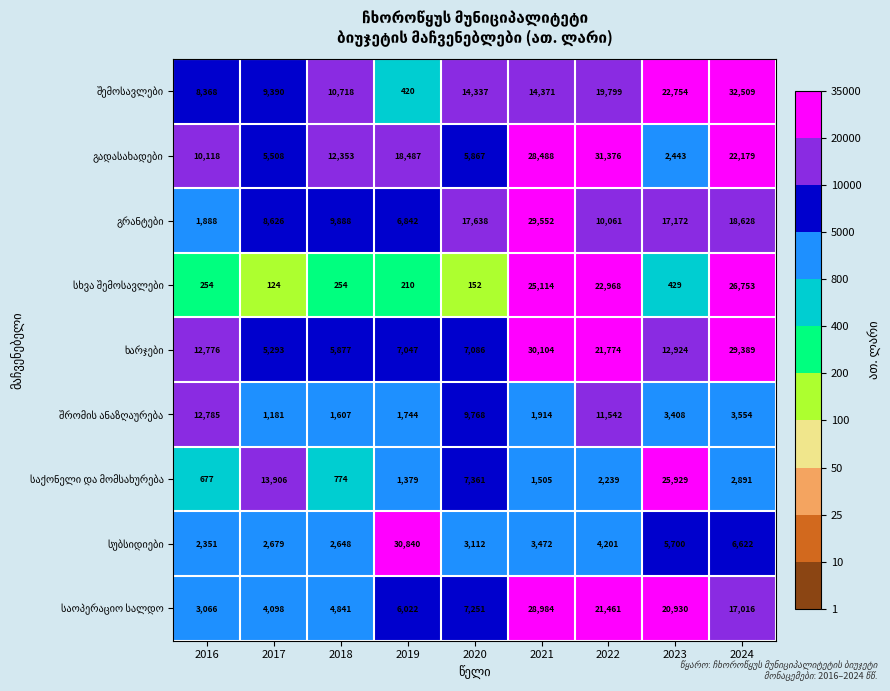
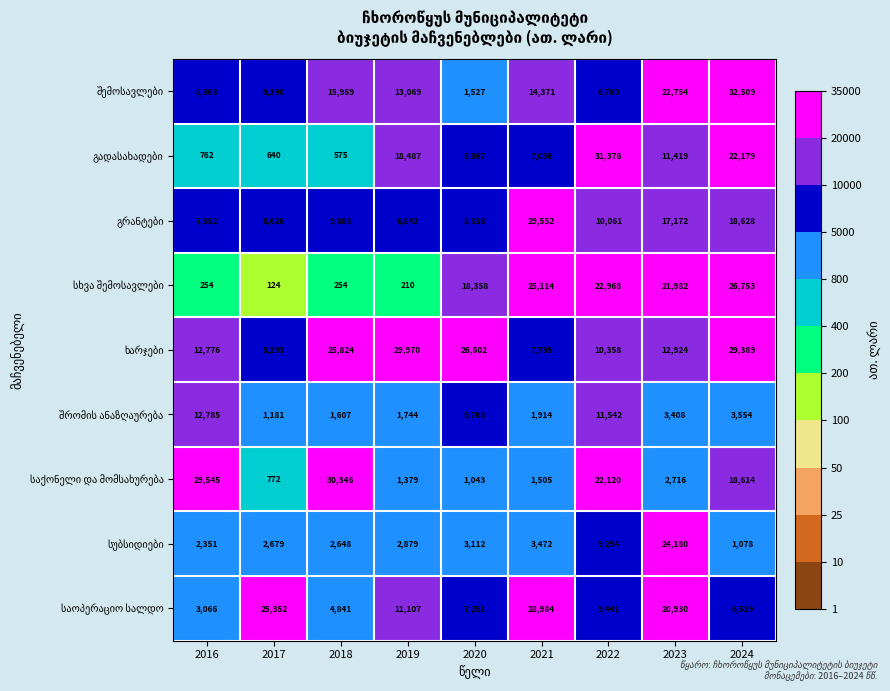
  {
    "შემოსავლები": {
      "2016": "8,368",
      "2017": "9,390",
-     "2018": "10,718",
-     "2019": "420",
-     "2020": "14,337",
+     "2018": "15,969",
+     "2019": "13,069",
+     "2020": "1,527",
      "2021": "14,371",
-     "2022": "19,799",
+     "2022": "6,780",
      "2023": "22,754",
      "2024": "32,509"
    },
    "გადასახადები": {
-     "2016": "10,118",
-     "2017": "5,508",
-     "2018": "12,353",
+     "2016": "762",
+     "2017": "640",
+     "2018": "575",
      "2019": "18,487",
      "2020": "5,867",
-     "2021": "28,488",
+     "2021": "7,056",
      "2022": "31,376",
-     "2023": "2,443",
+     "2023": "11,419",
      "2024": "22,179"
    },
    "გრანტები": {
-     "2016": "1,888",
+     "2016": "7,352",
      "2017": "8,626",
      "2018": "9,888",
      "2019": "6,842",
-     "2020": "17,638",
+     "2020": "8,318",
      "2021": "29,552",
      "2022": "10,061",
      "2023": "17,172",
      "2024": "18,628"
    },
    "სხვა შემოსავლები": {
      "2016": "254",
      "2017": "124",
      "2018": "254",
      "2019": "210",
-     "2020": "152",
+     "2020": "18,358",
      "2021": "25,114",
      "2022": "22,968",
-     "2023": "429",
+     "2023": "21,982",
      "2024": "26,753"
    },
    "ხარჯები": {
      "2016": "12,776",
      "2017": "5,293",
-     "2018": "5,877",
-     "2019": "7,047",
-     "2020": "7,086",
-     "2021": "30,104",
-     "2022": "21,774",
+     "2018": "25,824",
+     "2019": "29,970",
+     "2020": "26,602",
+     "2021": "7,795",
+     "2022": "10,358",
      "2023": "12,924",
      "2024": "29,389"
    },
    "შრომის ანაზღაურება": {
      "2016": "12,785",
      "2017": "1,181",
      "2018": "1,607",
      "2019": "1,744",
      "2020": "9,768",
      "2021": "1,914",
      "2022": "11,542",
      "2023": "3,408",
      "2024": "3,554"
    },
    "საქონელი და მომსახურება": {
-     "2016": "677",
-     "2017": "13,906",
-     "2018": "774",
+     "2016": "29,545",
+     "2017": "772",
+     "2018": "30,346",
      "2019": "1,379",
-     "2020": "7,361",
+     "2020": "1,043",
      "2021": "1,505",
-     "2022": "2,239",
-     "2023": "25,929",
-     "2024": "2,891"
+     "2022": "22,120",
+     "2023": "2,716",
+     "2024": "18,614"
    },
    "სუბსიდიები": {
      "2016": "2,351",
      "2017": "2,679",
      "2018": "2,648",
-     "2019": "30,840",
+     "2019": "2,879",
      "2020": "3,112",
      "2021": "3,472",
-     "2022": "4,201",
-     "2023": "5,700",
-     "2024": "6,622"
+     "2022": "9,294",
+     "2023": "24,180",
+     "2024": "1,078"
    },
    "საოპერაციო სალდო": {
      "2016": "3,066",
-     "2017": "4,098",
+     "2017": "25,352",
      "2018": "4,841",
-     "2019": "6,022",
+     "2019": "11,107",
      "2020": "7,251",
      "2021": "28,984",
-     "2022": "21,461",
+     "2022": "9,441",
      "2023": "20,930",
-     "2024": "17,016"
+     "2024": "6,519"
    }
  }
